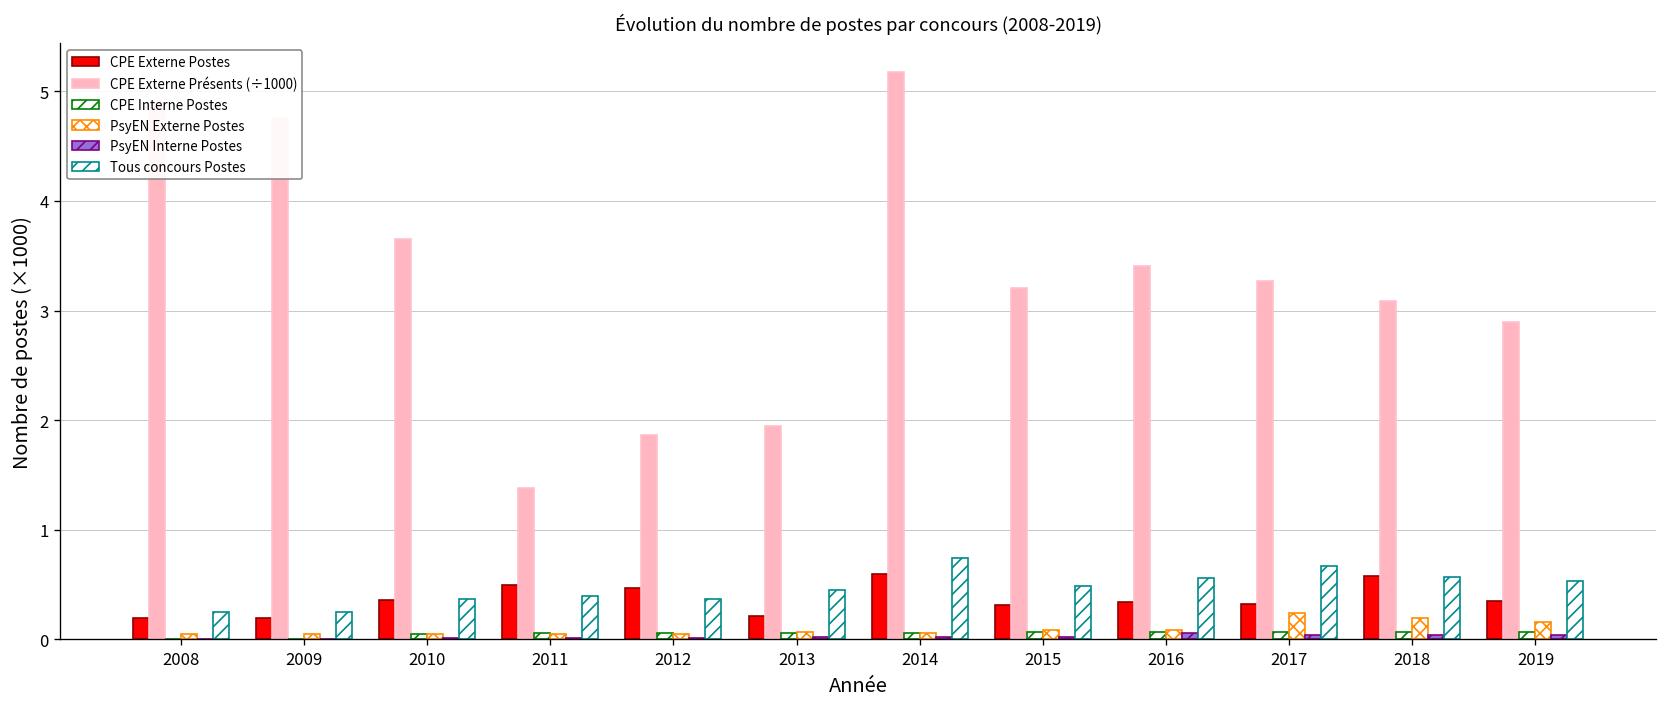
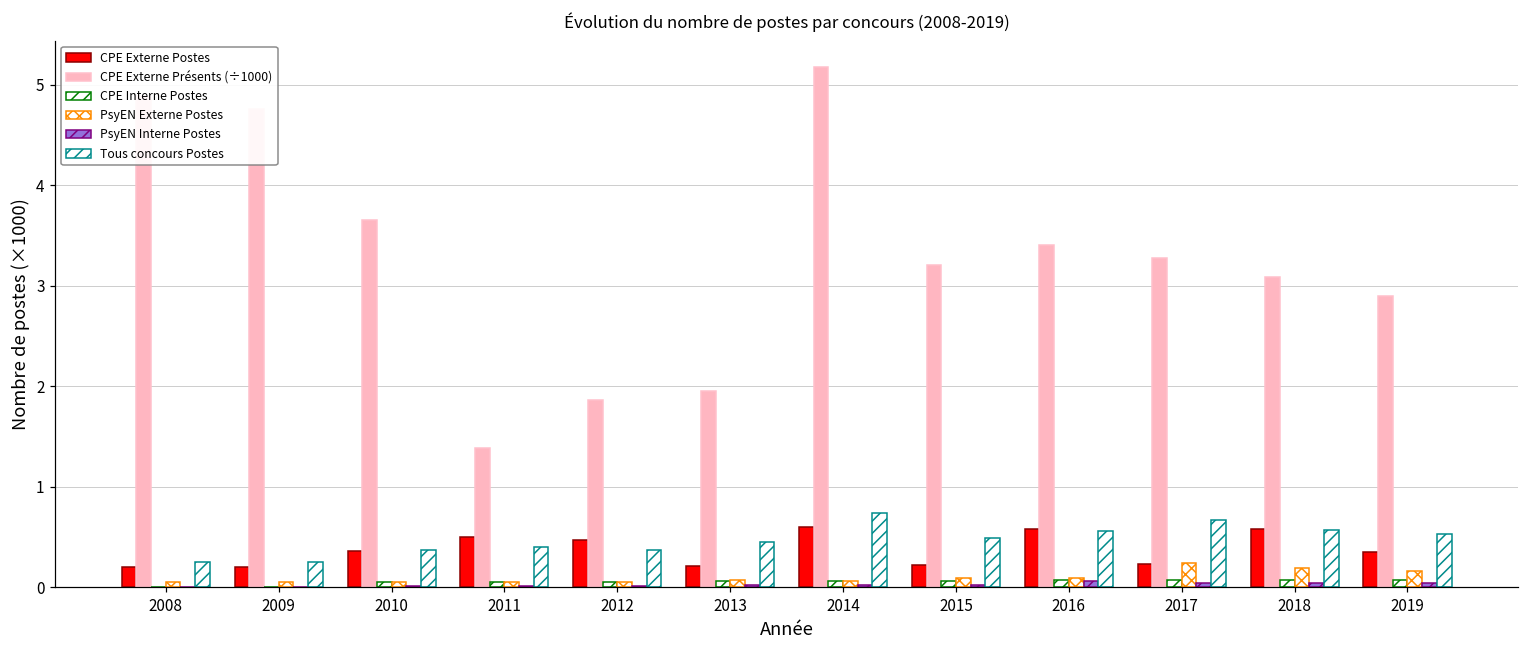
  {
    "CPE Externe Postes": {
      "2008": 0.2,
      "2009": 0.2,
      "2010": 0.4,
      "2011": 0.5,
      "2012": 0.5,
      "2013": 0.2,
      "2014": 0.6,
-     "2015": 0.3,
-     "2016": 0.3,
-     "2017": 0.3,
+     "2015": 0.2,
+     "2016": 0.6,
+     "2017": 0.2,
      "2018": 0.6,
      "2019": 0.4
    },
    "PsyEN Interne Postes": {
      "2008": 0.0,
      "2009": 0.0,
      "2016": 0.1,
      "2017": 0.0,
      "2018": 0.0,
      "2019": 0.0
    }
  }
